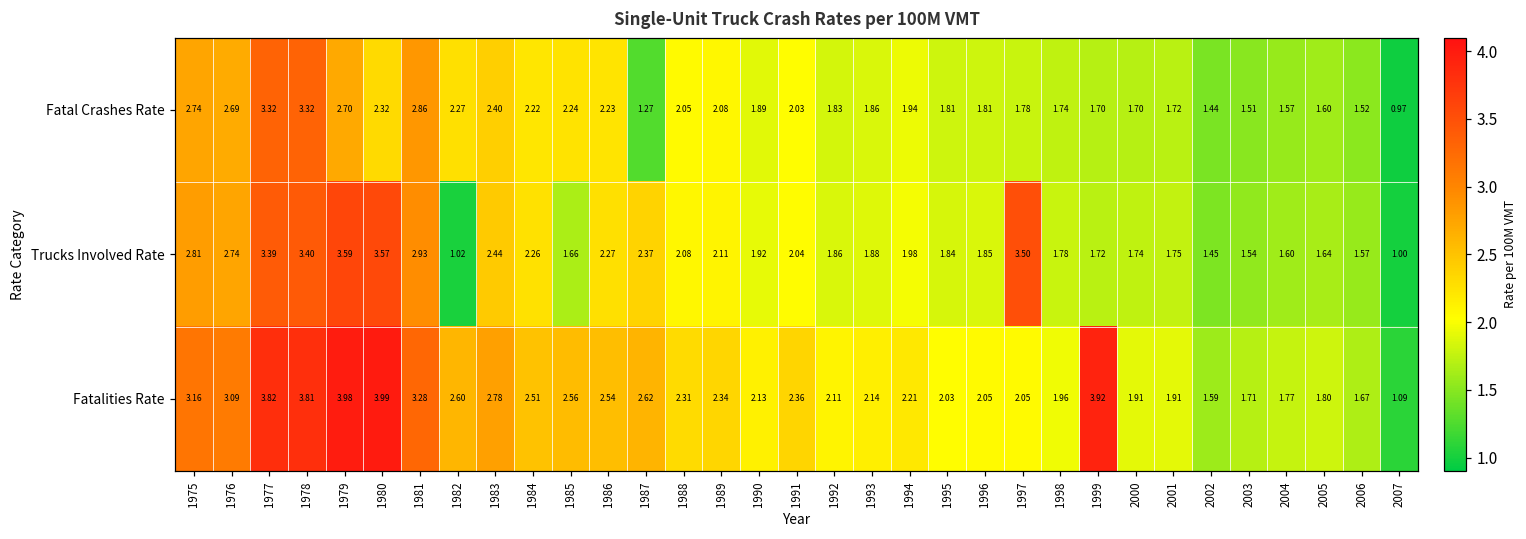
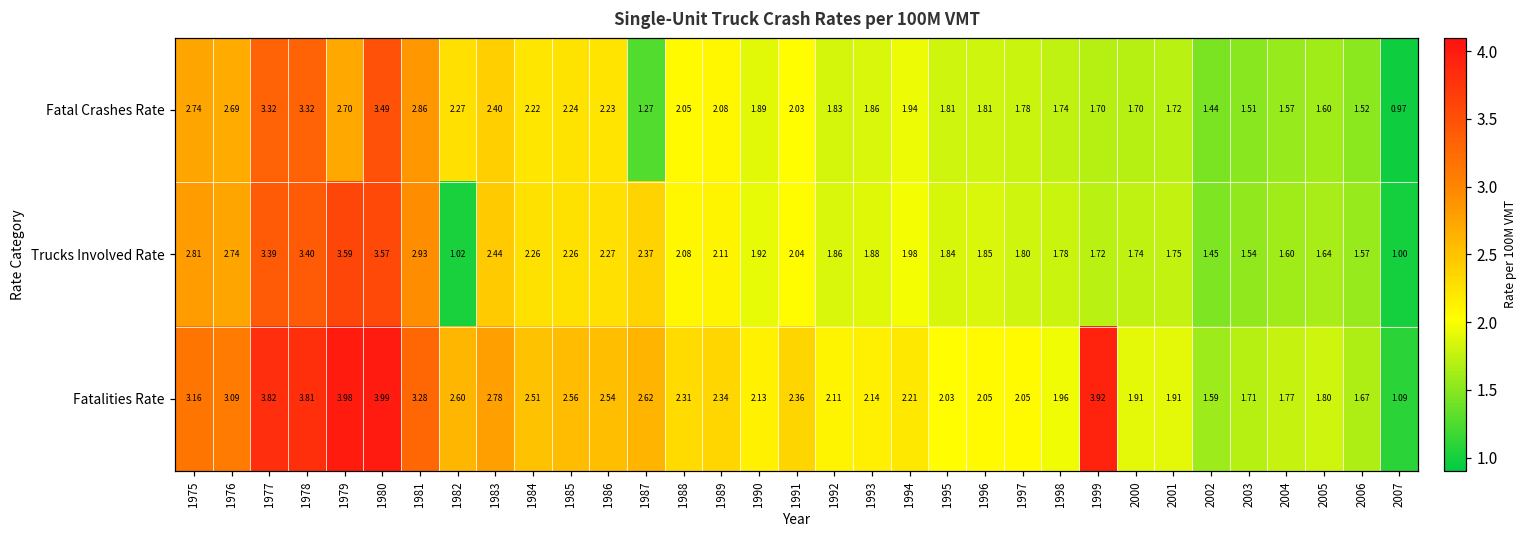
  {
    "Fatal Crashes Rate": {
      "1975": 2.74,
      "1976": 2.69,
      "1977": 3.32,
      "1978": 3.32,
      "1979": 2.70,
-     "1980": 2.32,
+     "1980": 3.49,
      "1981": 2.86,
      "1982": 2.27,
      "1983": 2.40,
      "1984": 2.22,
      "1985": 2.24,
      "1986": 2.23,
      "1987": 1.27,
      "1988": 2.05,
      "1989": 2.08,
      "1990": 1.89,
      "1991": 2.03,
      "1992": 1.83,
      "1993": 1.86,
      "1994": 1.94,
      "1995": 1.81,
      "1996": 1.81,
      "1997": 1.78,
      "1998": 1.74,
      "1999": 1.70,
      "2000": 1.70,
      "2001": 1.72,
      "2002": 1.44,
      "2003": 1.51,
      "2004": 1.57,
      "2005": 1.60,
      "2006": 1.52,
      "2007": 0.97
    },
    "Trucks Involved Rate": {
      "1975": 2.81,
      "1976": 2.74,
      "1977": 3.39,
      "1978": 3.40,
      "1979": 3.59,
      "1980": 3.57,
      "1981": 2.93,
      "1982": 1.02,
      "1983": 2.44,
      "1984": 2.26,
-     "1985": 1.66,
+     "1985": 2.26,
      "1986": 2.27,
      "1987": 2.37,
      "1988": 2.08,
      "1989": 2.11,
      "1990": 1.92,
      "1991": 2.04,
      "1992": 1.86,
      "1993": 1.88,
      "1994": 1.98,
      "1995": 1.84,
      "1996": 1.85,
-     "1997": 3.50,
+     "1997": 1.80,
      "1998": 1.78,
      "1999": 1.72,
      "2000": 1.74,
      "2001": 1.75,
      "2002": 1.45,
      "2003": 1.54,
      "2004": 1.60,
      "2005": 1.64,
      "2006": 1.57,
      "2007": 1.00
    },
    "Fatalities Rate": {
      "1975": 3.16,
      "1976": 3.09,
      "1977": 3.82,
      "1978": 3.81,
      "1979": 3.98,
      "1980": 3.99,
      "1981": 3.28,
      "1982": 2.60,
      "1983": 2.78,
      "1984": 2.51,
      "1985": 2.56,
      "1986": 2.54,
      "1987": 2.62,
      "1988": 2.31,
      "1989": 2.34,
      "1990": 2.13,
      "1991": 2.36,
      "1992": 2.11,
      "1993": 2.14,
      "1994": 2.21,
      "1995": 2.03,
      "1996": 2.05,
      "1997": 2.05,
      "1998": 1.96,
      "1999": 3.92,
      "2000": 1.91,
      "2001": 1.91,
      "2002": 1.59,
      "2003": 1.71,
      "2004": 1.77,
      "2005": 1.80,
      "2006": 1.67,
      "2007": 1.09
    }
  }
